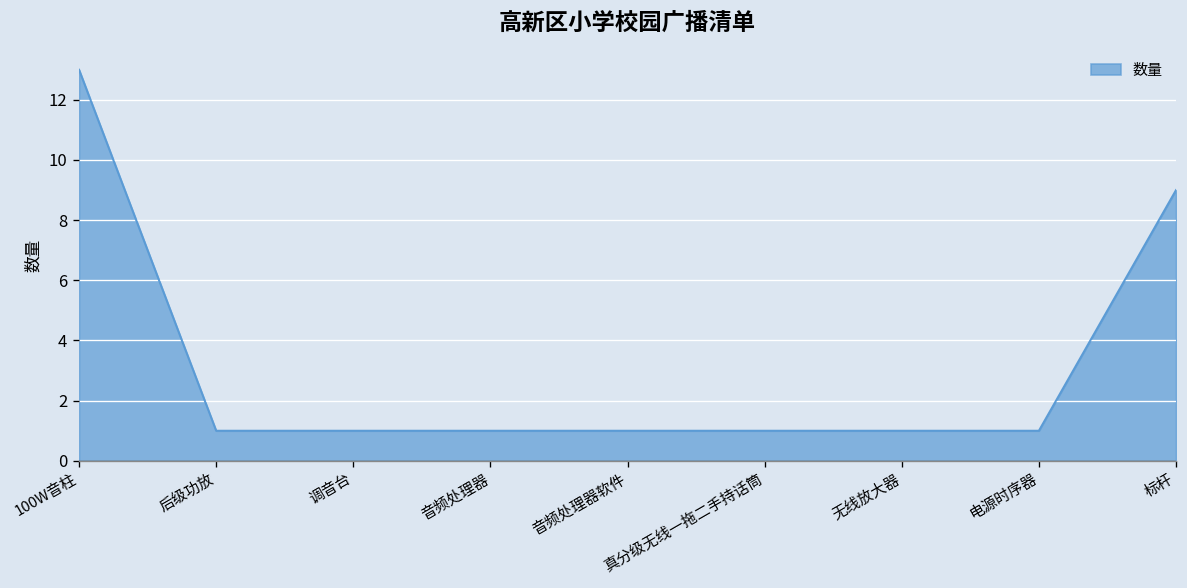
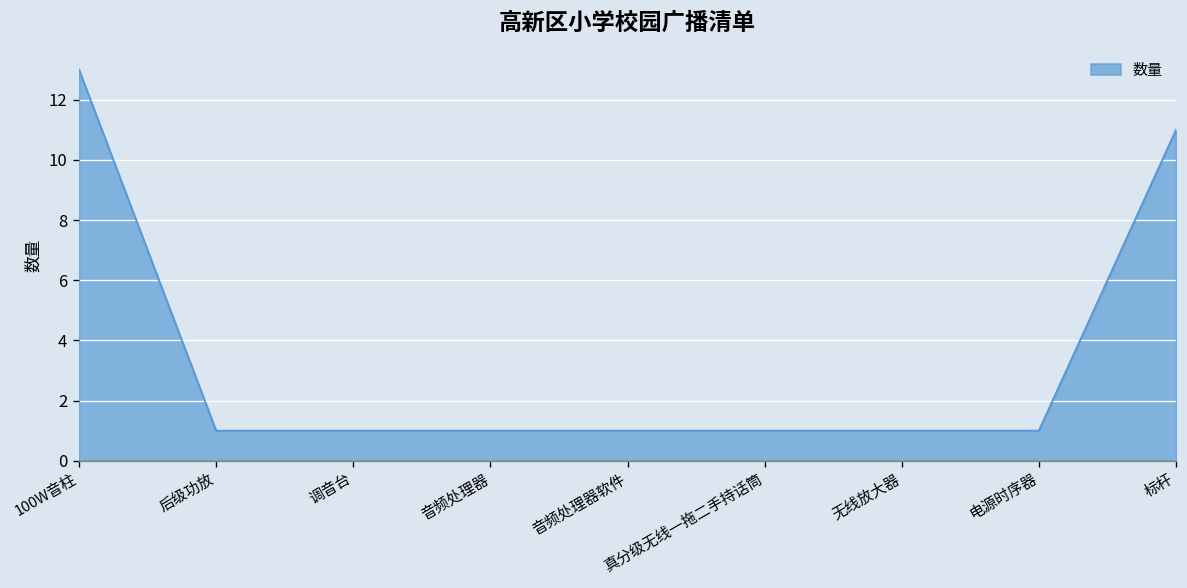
  {
    "100W音柱": 13,
    "后级功放": 1,
    "调音台": 1,
    "音频处理器": 1,
    "音频处理器软件": 1,
    "真分级无线一拖二手持话筒": 1,
    "无线放大器": 1,
    "电源时序器": 1,
-   "标杆": 9
+   "标杆": 11
  }
